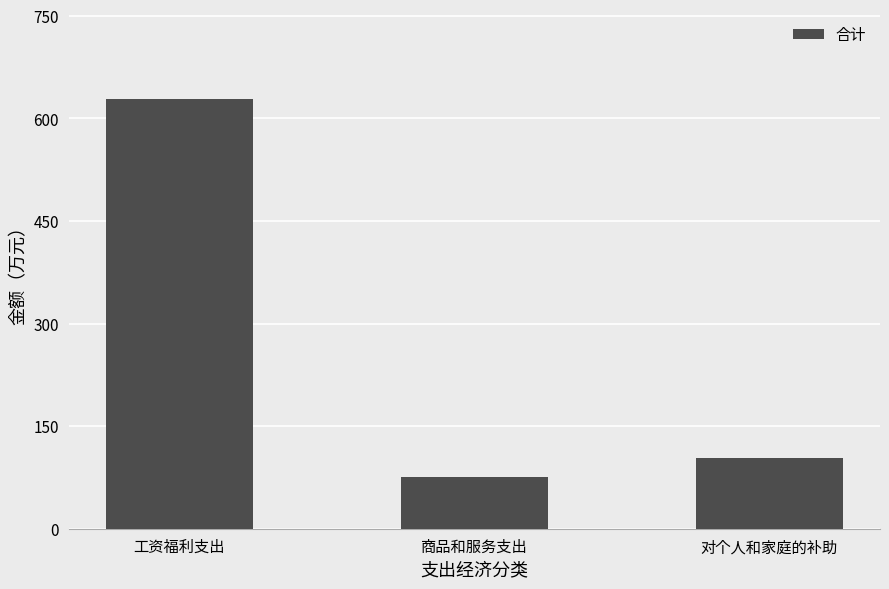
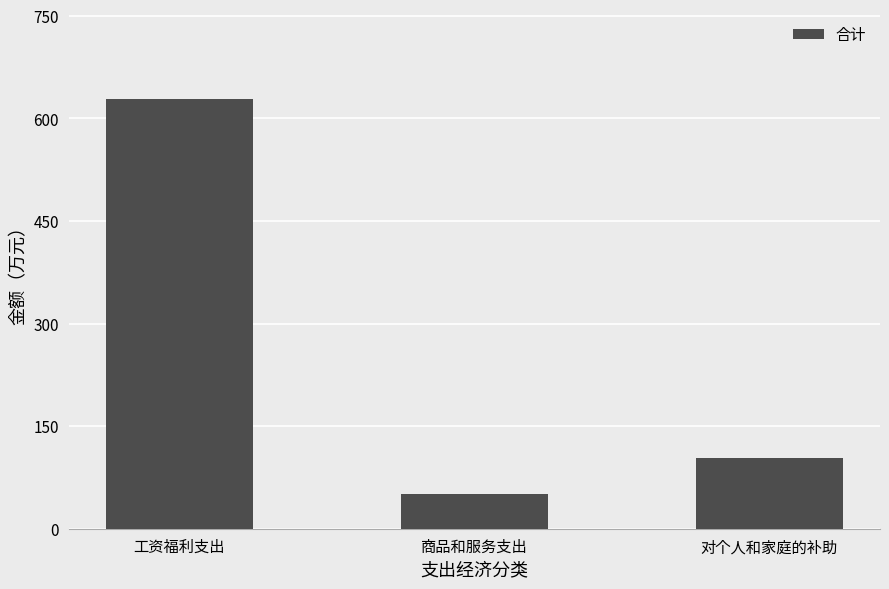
  {
    "工资福利支出": 630,
-   "商品和服务支出": 80,
+   "商品和服务支出": 50,
    "对个人和家庭的补助": 100
  }
